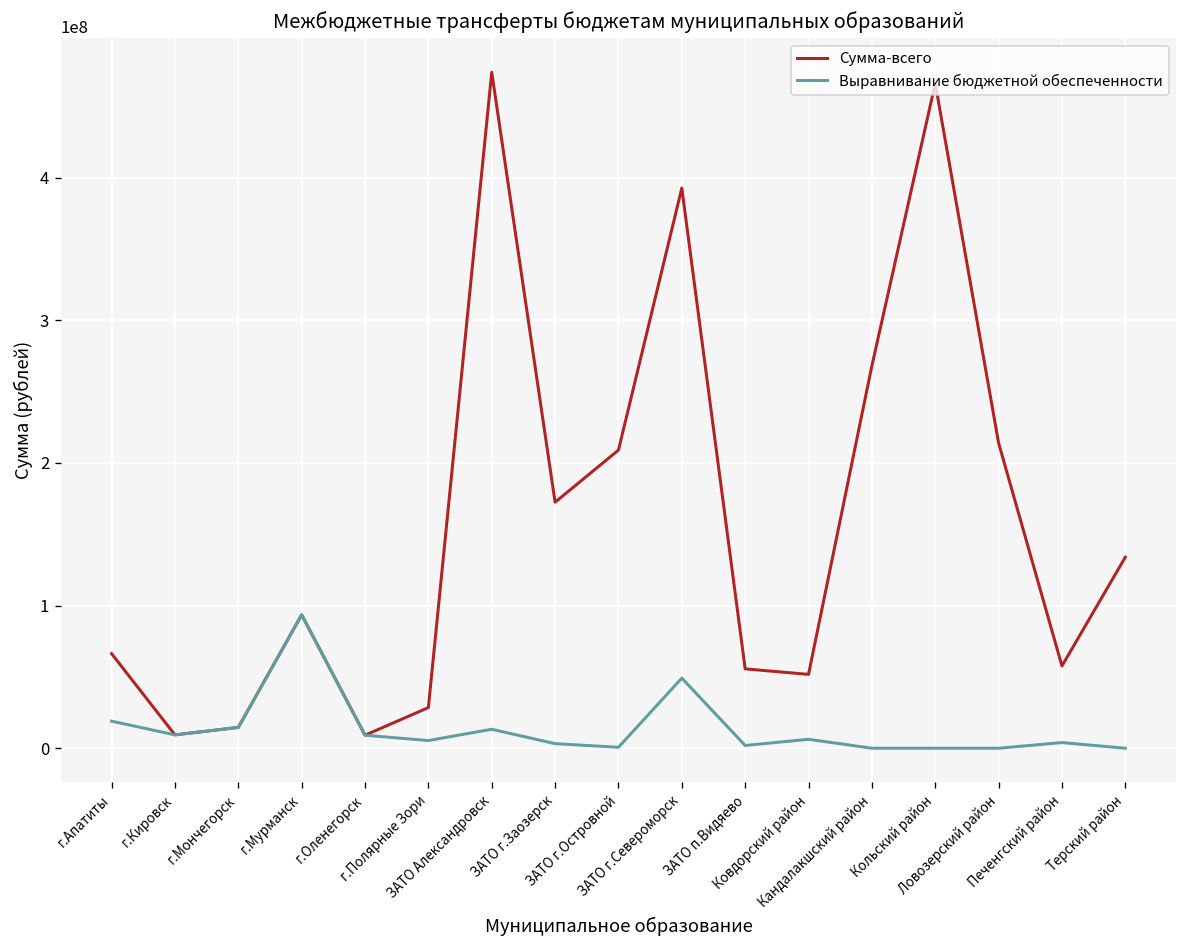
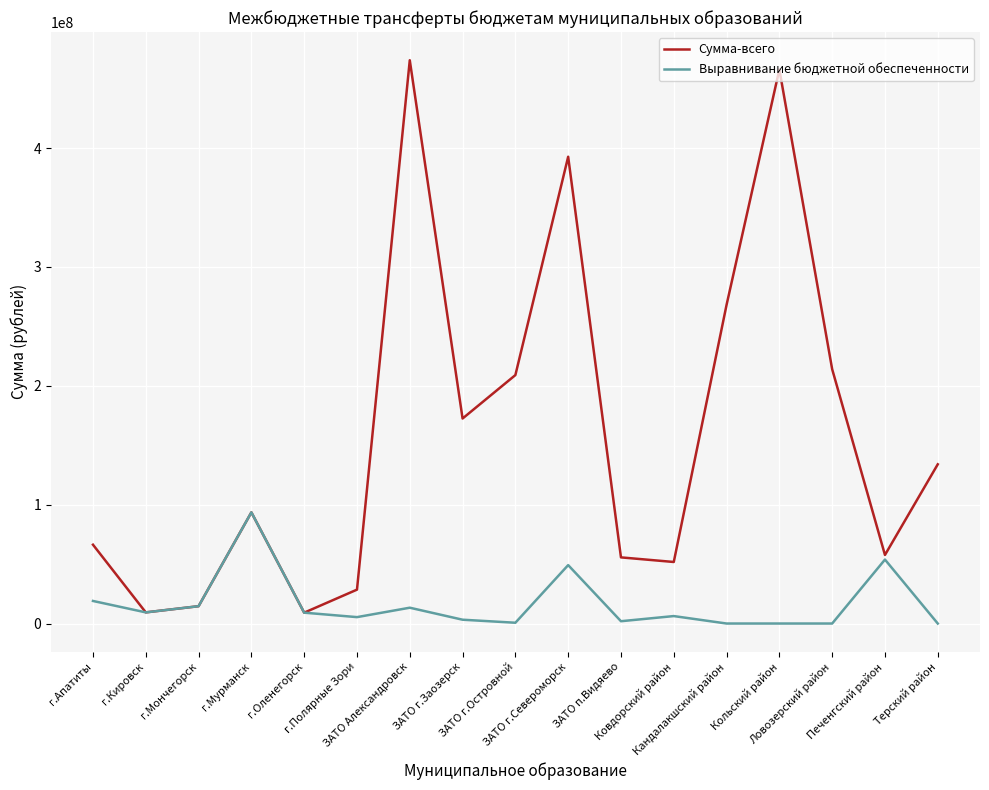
  {
    "Сумма-всего": {
      "г.Апатиты": 66000000,
      "г.Полярные Зори": 29000000,
      "ЗАТО Александровск": 474000000,
      "ЗАТО г.Заозерск": 172000000,
      "ЗАТО г.Островной": 209000000,
      "ЗАТО г.Североморск": 393000000,
      "ЗАТО п.Видяево": 56000000,
      "Ковдорский район": 52000000,
      "Кандалакшский район": 268000000,
      "Ловозерский район": 214000000,
      "Печенгский район": 58000000,
      "Терский район": 134000000
    },
    "Выравнивание бюджетной обеспеченности": {
      "г.Апатиты": 19000000,
      "г.Полярные Зори": 5000000,
      "ЗАТО Александровск": 13000000,
      "ЗАТО г.Заозерск": 3000000,
      "ЗАТО г.Островной": 1000000,
      "ЗАТО г.Североморск": 49000000,
      "ЗАТО п.Видяево": 2000000,
      "Ковдорский район": 6000000,
      "Кандалакшский район": 0,
      "Кольский район": 0,
      "Ловозерский район": 0,
-     "Печенгский район": 4000000,
+     "Печенгский район": 54000000,
      "Терский район": 0
    }
  }
